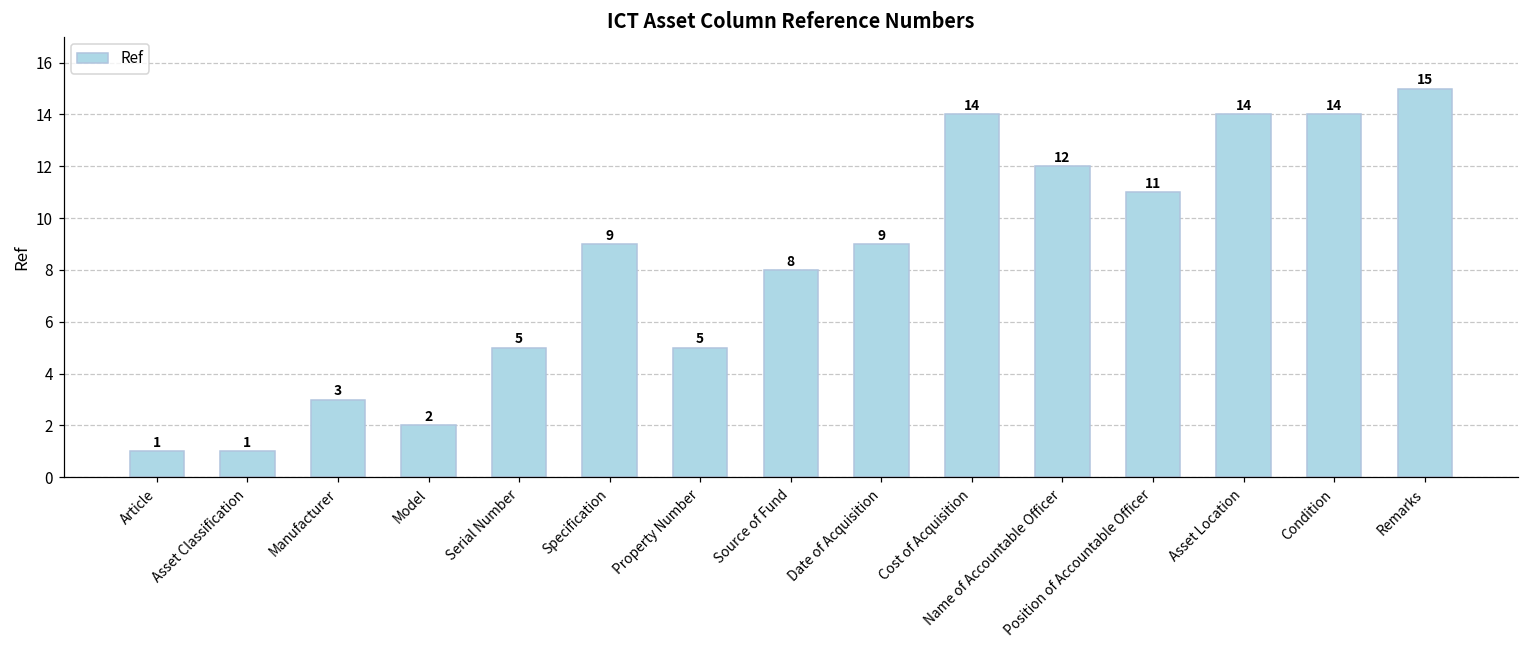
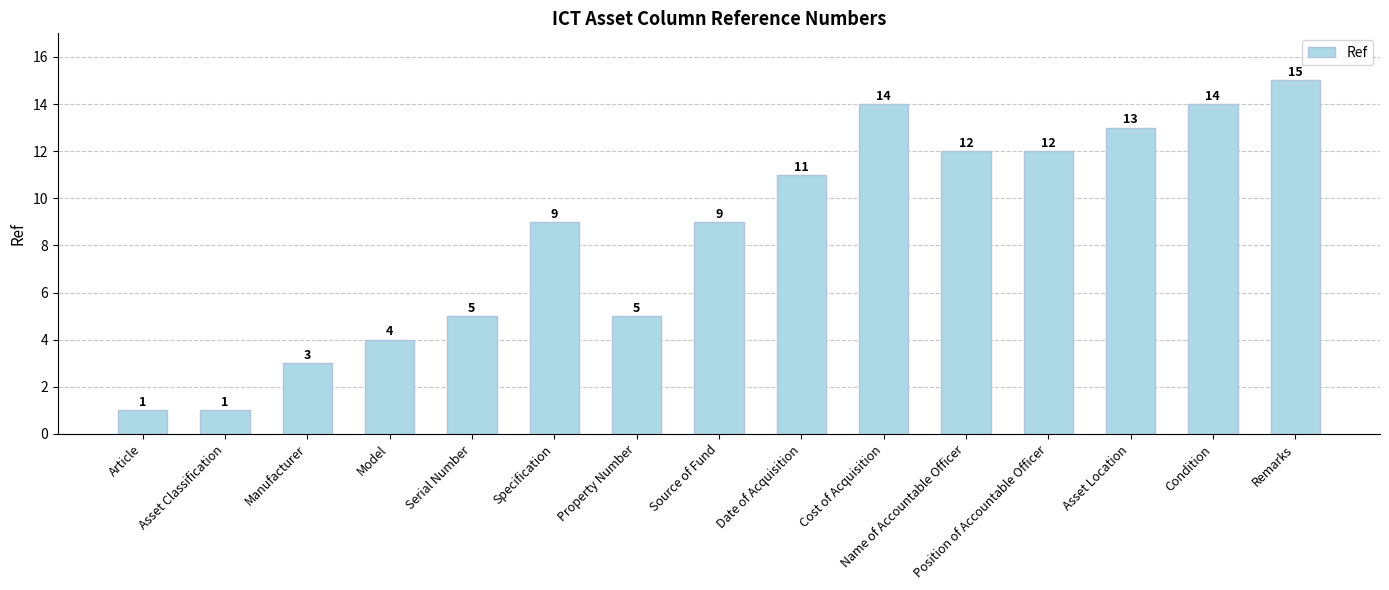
  {
    "Article": 1,
    "Asset Classification": 1,
    "Manufacturer": 3,
-   "Model": 2,
+   "Model": 4,
    "Serial Number": 5,
    "Specification": 9,
    "Property Number": 5,
-   "Source of Fund": 8,
-   "Date of Acquisition": 9,
+   "Source of Fund": 9,
+   "Date of Acquisition": 11,
    "Cost of Acquisition": 14,
    "Name of Accountable Officer": 12,
-   "Position of Accountable Officer": 11,
-   "Asset Location": 14,
+   "Position of Accountable Officer": 12,
+   "Asset Location": 13,
    "Condition": 14,
    "Remarks": 15
  }
